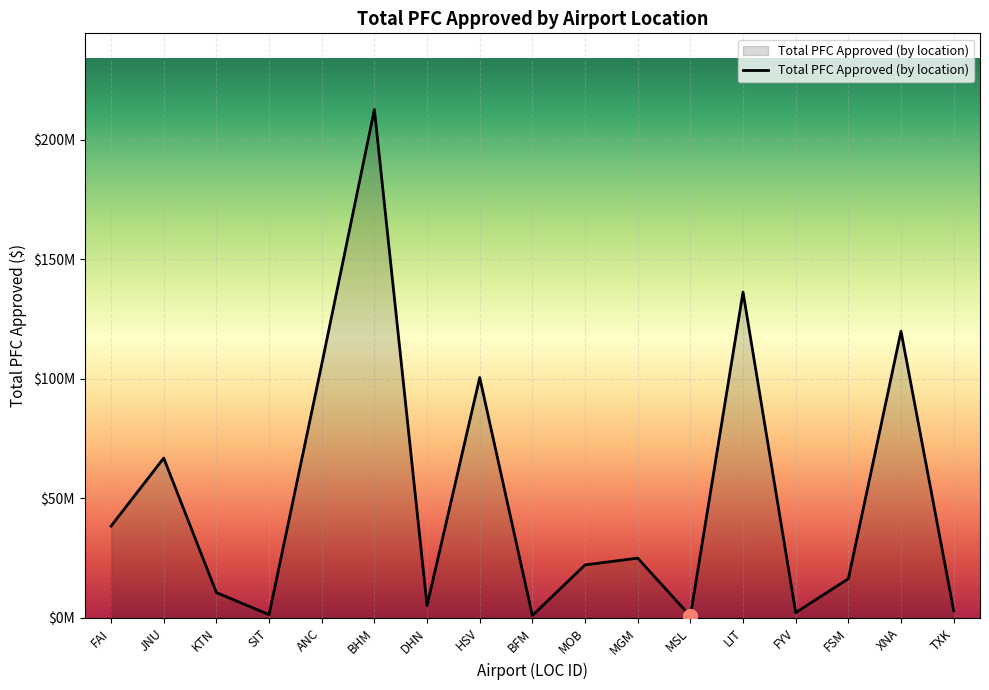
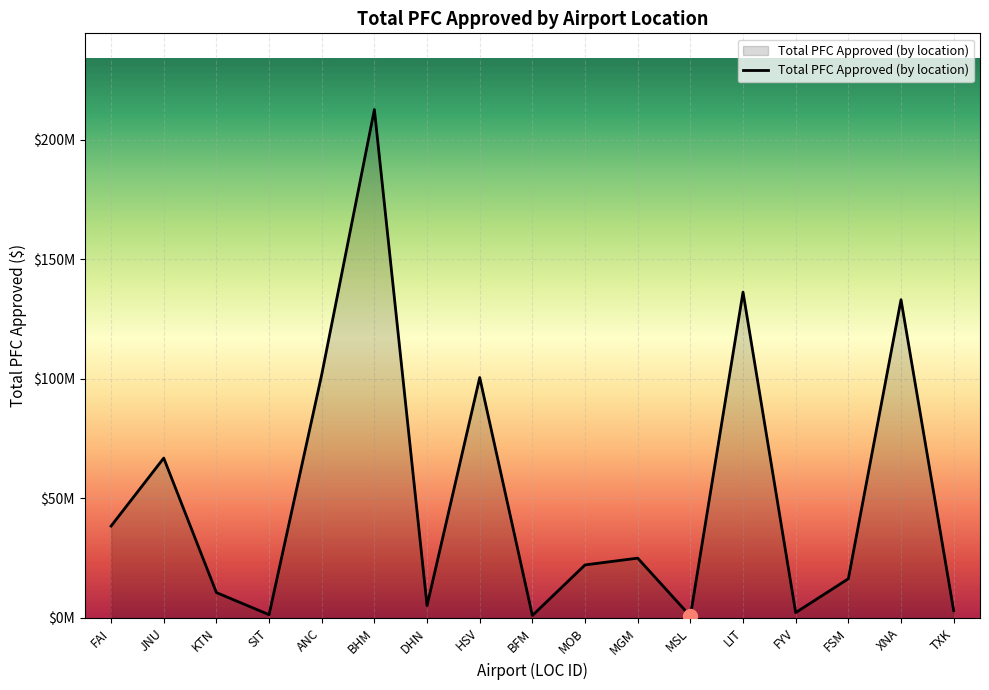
  {
    "Total PFC Approved (by location)": {
      "FAI": "$38000000",
      "JNU": "$67000000",
      "KTN": "$11000000",
      "SIT": "$1000000",
-     "ANC": "$106000000",
+     "ANC": "$102000000",
      "BHM": "$213000000",
      "DHN": "$5000000",
      "HSV": "$101000000",
      "BFM": "$1000000",
      "MOB": "$22000000",
      "MGM": "$25000000",
      "LIT": "$136000000",
      "FYV": "$2000000",
      "FSM": "$16000000",
-     "XNA": "$120000000",
+     "XNA": "$133000000",
      "TXK": "$3000000"
    }
  }
